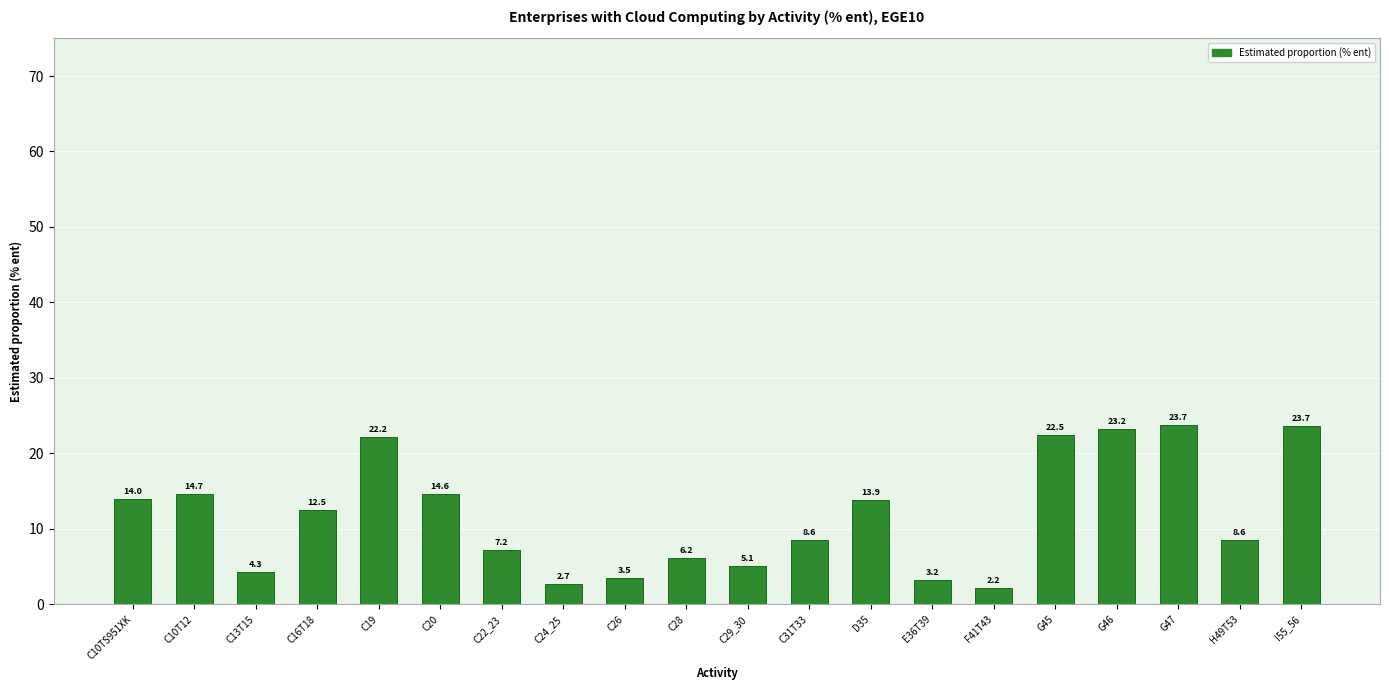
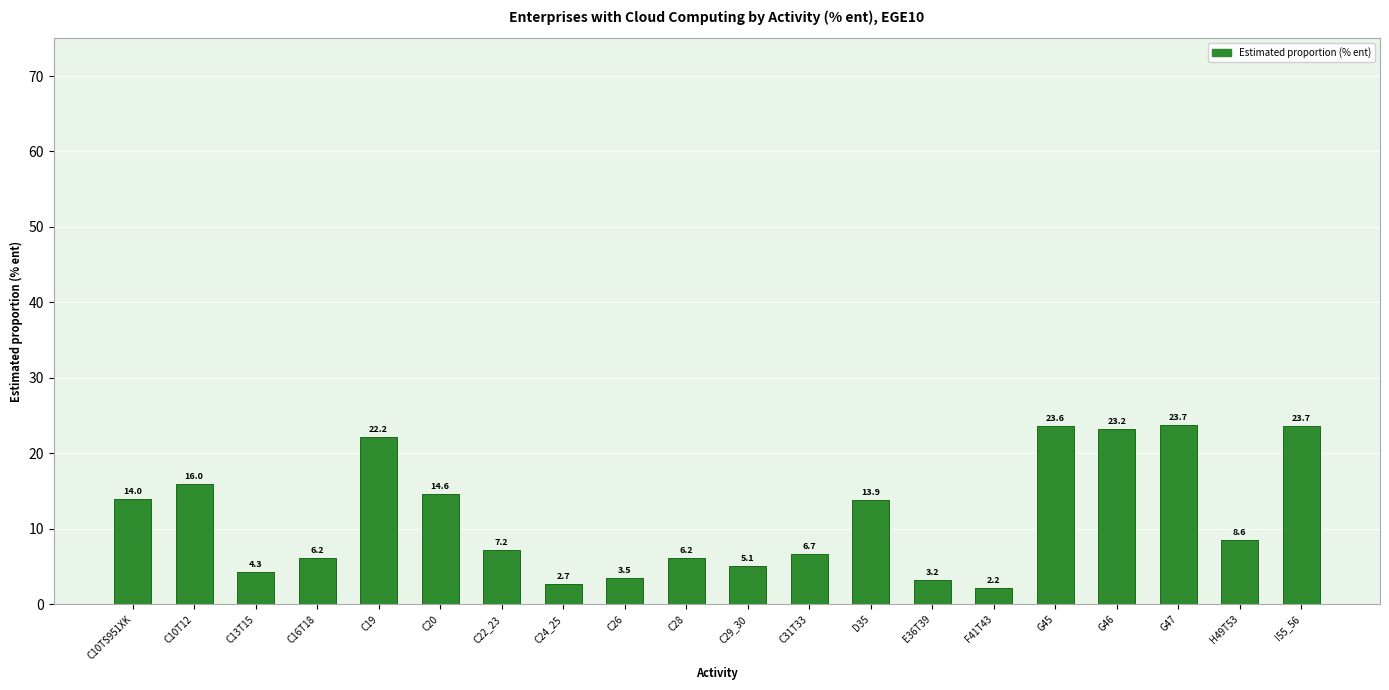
  {
    "C10TS951XK": 14.0,
-   "C10T12": 14.7,
+   "C10T12": 16.0,
    "C13T15": 4.3,
-   "C16T18": 12.5,
+   "C16T18": 6.2,
    "C19": 22.2,
    "C20": 14.6,
    "C22_23": 7.2,
    "C24_25": 2.7,
    "C26": 3.5,
    "C28": 6.2,
    "C29_30": 5.1,
-   "C31T33": 8.6,
+   "C31T33": 6.7,
    "D35": 13.9,
    "E36T39": 3.2,
    "F41T43": 2.2,
-   "G45": 22.5,
+   "G45": 23.6,
    "G46": 23.2,
    "G47": 23.7,
    "H49T53": 8.6,
    "I55_56": 23.7
  }
